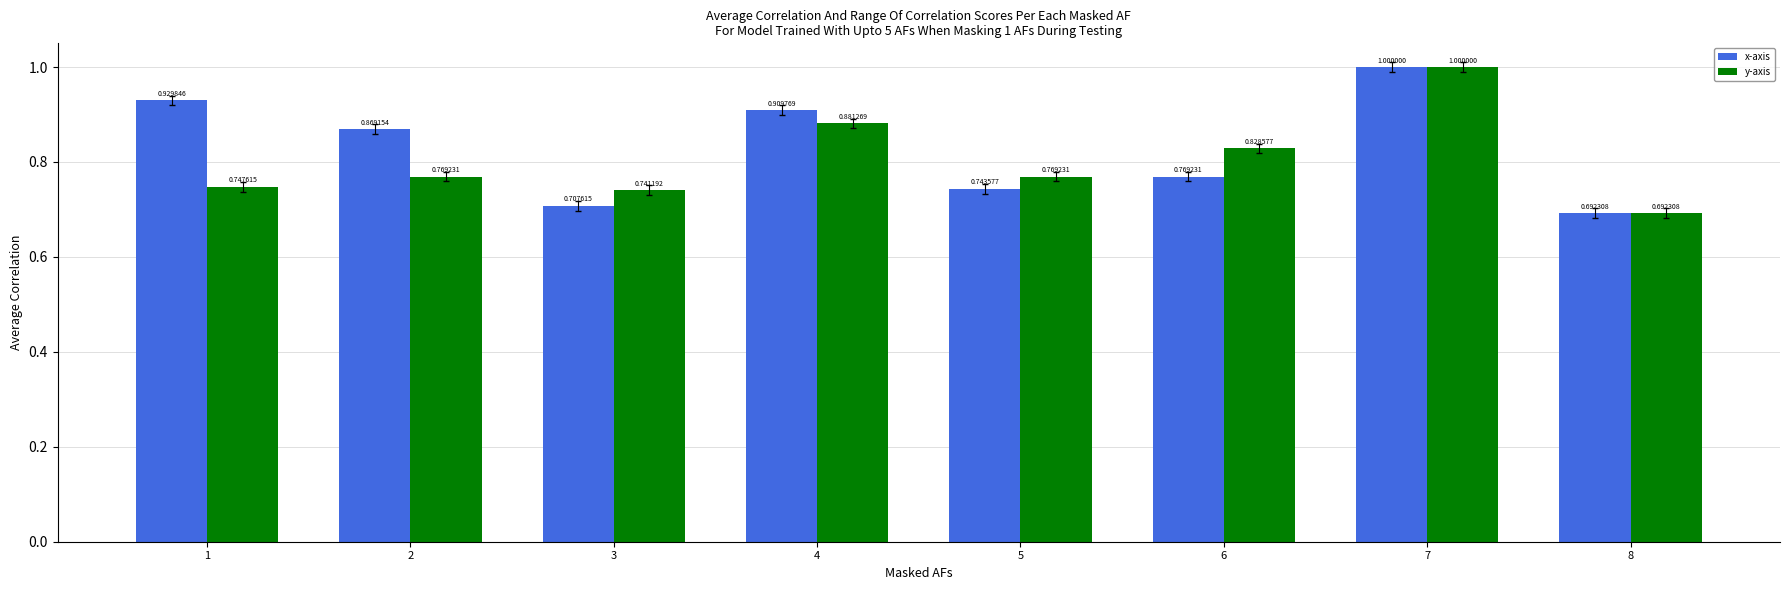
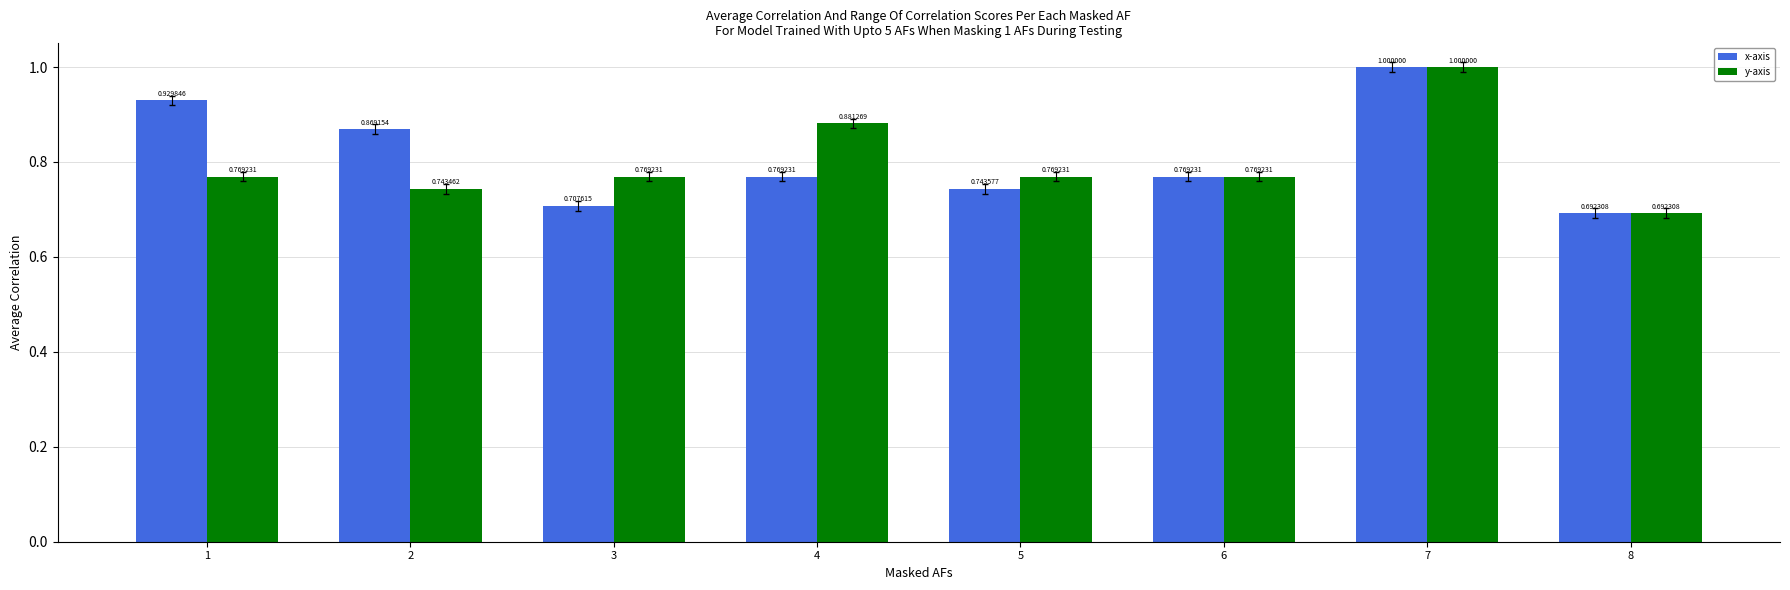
  {
    "x-axis": {
-     "4": 0.909769
+     "4": 0.769231
    },
    "y-axis": {
-     "1": 0.747615,
-     "2": 0.769231,
-     "3": 0.741192,
-     "6": 0.828577
+     "1": 0.769231,
+     "2": 0.743462,
+     "3": 0.769231,
+     "6": 0.769231
    }
  }
